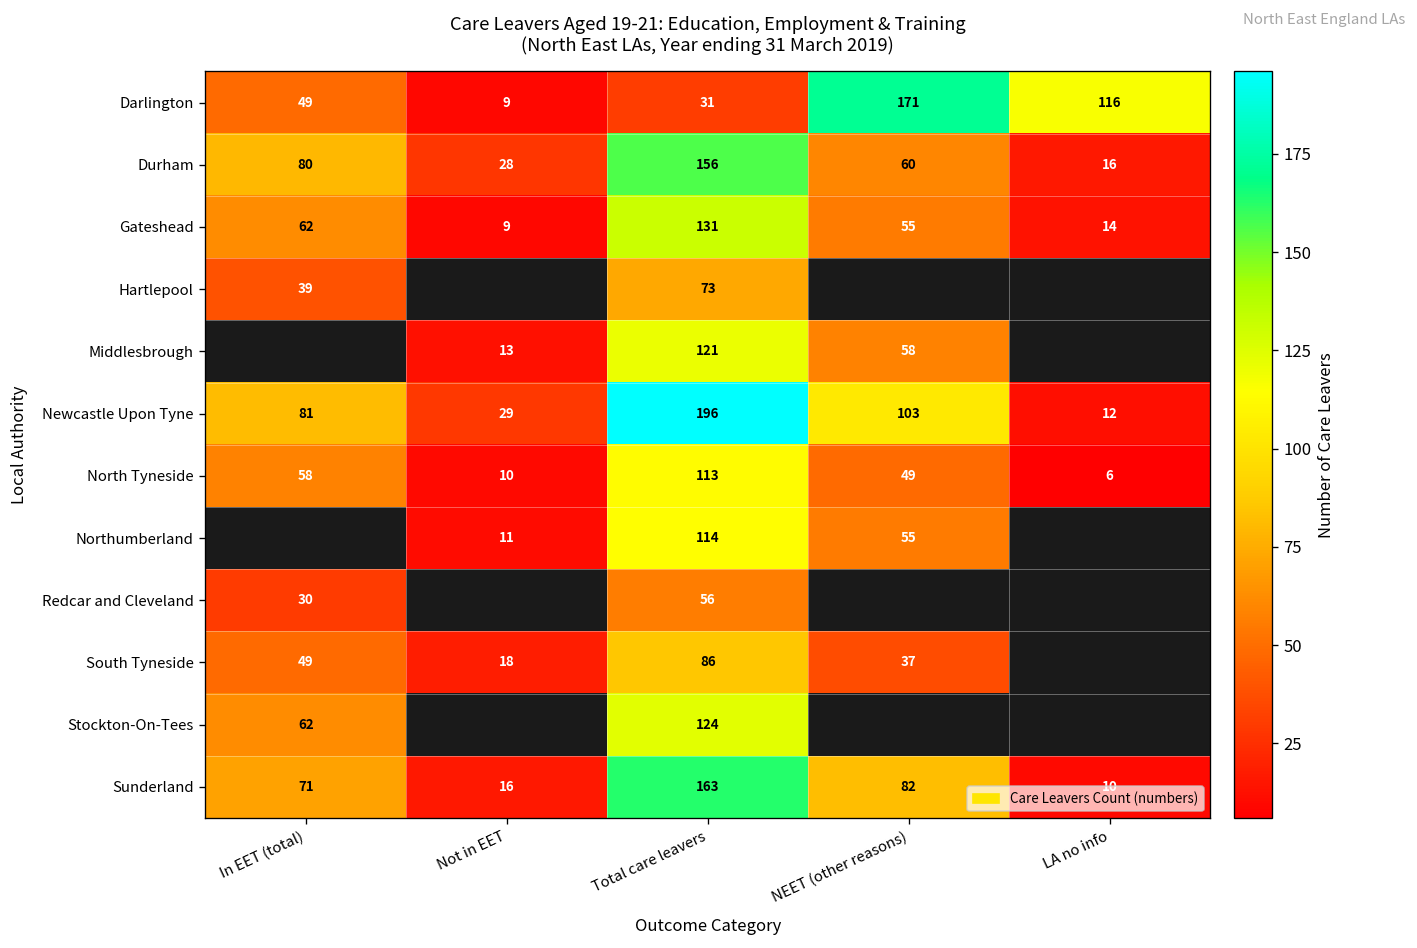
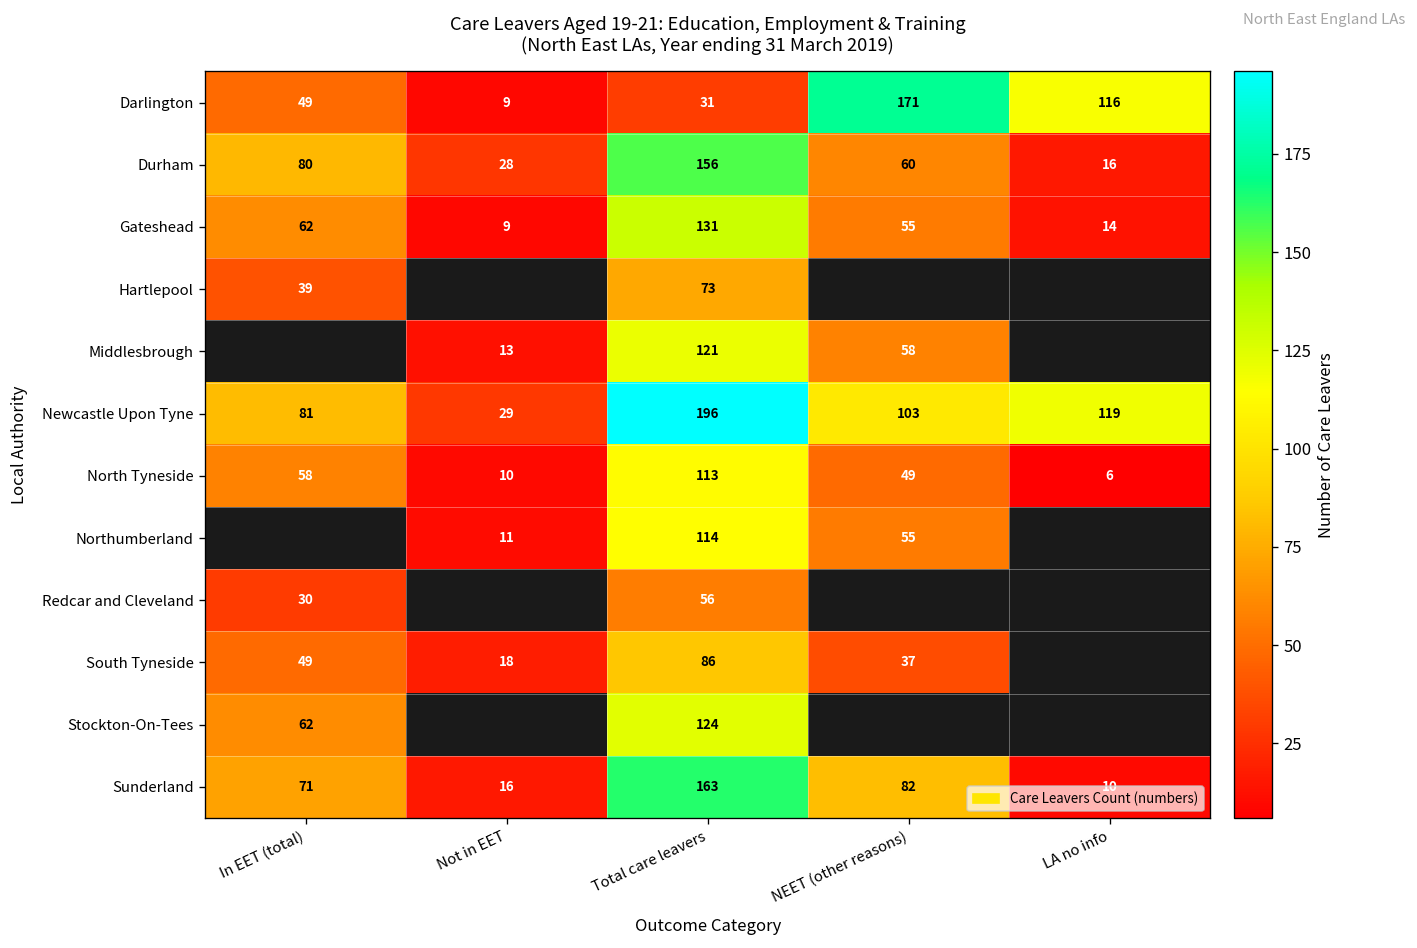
  {
    "Darlington": {
      "In EET (total)": 49,
      "Not in EET": 9,
      "Total care leavers": 31,
      "NEET (other reasons)": 171,
      "LA no info": 116
    },
    "Durham": {
      "In EET (total)": 80,
      "Not in EET": 28,
      "Total care leavers": 156,
      "NEET (other reasons)": 60,
      "LA no info": 16
    },
    "Gateshead": {
      "In EET (total)": 62,
      "Not in EET": 9,
      "Total care leavers": 131,
      "NEET (other reasons)": 55,
      "LA no info": 14
    },
    "Hartlepool": {
      "In EET (total)": 39,
      "Total care leavers": 73
    },
    "Middlesbrough": {
      "Not in EET": 13,
      "Total care leavers": 121,
      "NEET (other reasons)": 58
    },
    "Newcastle Upon Tyne": {
      "In EET (total)": 81,
      "Not in EET": 29,
      "Total care leavers": 196,
      "NEET (other reasons)": 103,
-     "LA no info": 12
+     "LA no info": 119
    },
    "North Tyneside": {
      "In EET (total)": 58,
      "Not in EET": 10,
      "Total care leavers": 113,
      "NEET (other reasons)": 49,
      "LA no info": 6
    },
    "Northumberland": {
      "Not in EET": 11,
      "Total care leavers": 114,
      "NEET (other reasons)": 55
    },
    "Redcar and Cleveland": {
      "In EET (total)": 30,
      "Total care leavers": 56
    },
    "South Tyneside": {
      "In EET (total)": 49,
      "Not in EET": 18,
      "Total care leavers": 86,
      "NEET (other reasons)": 37
    },
    "Stockton-On-Tees": {
      "In EET (total)": 62,
      "Total care leavers": 124
    },
    "Sunderland": {
      "In EET (total)": 71,
      "Not in EET": 16,
      "Total care leavers": 163,
      "NEET (other reasons)": 82
    }
  }
